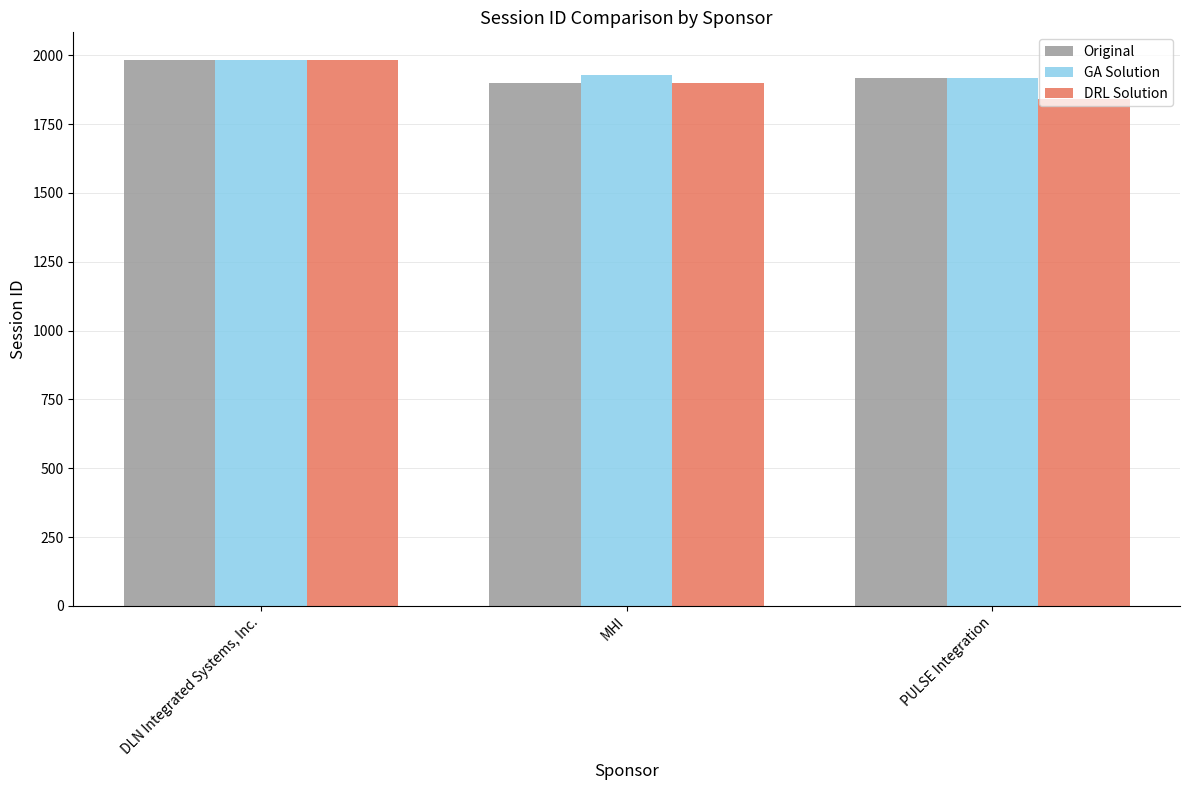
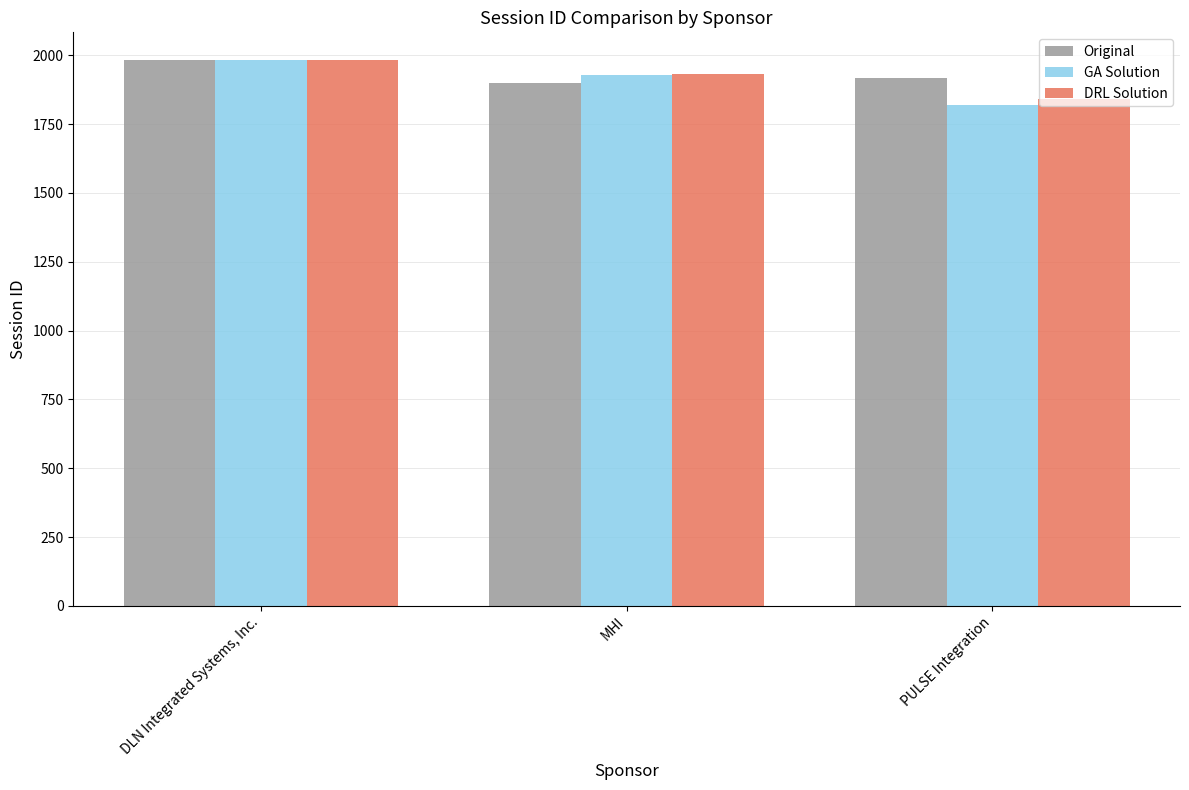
  {
    "Original": {
      "DLN Integrated Systems, Inc.": 1980,
      "MHI": 1900,
      "PULSE Integration": 1920
    },
    "GA Solution": {
      "DLN Integrated Systems, Inc.": 1980,
      "MHI": 1930,
-     "PULSE Integration": 1920
+     "PULSE Integration": 1820
    },
    "DRL Solution": {
      "DLN Integrated Systems, Inc.": 1980,
-     "MHI": 1900
+     "MHI": 1930
    }
  }
